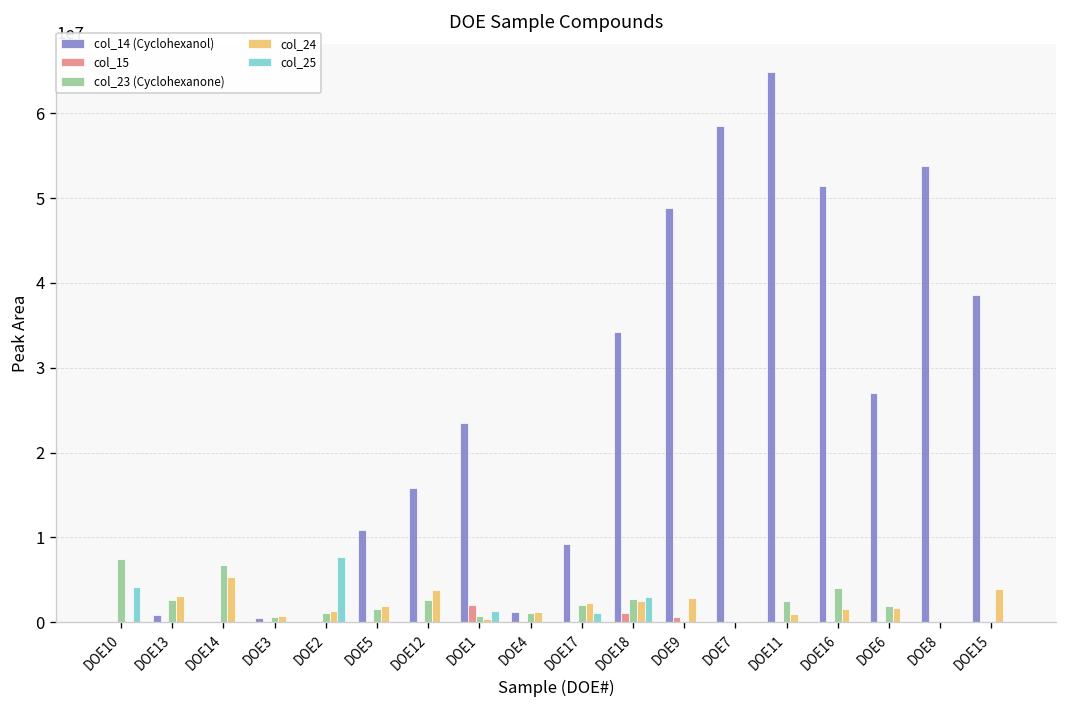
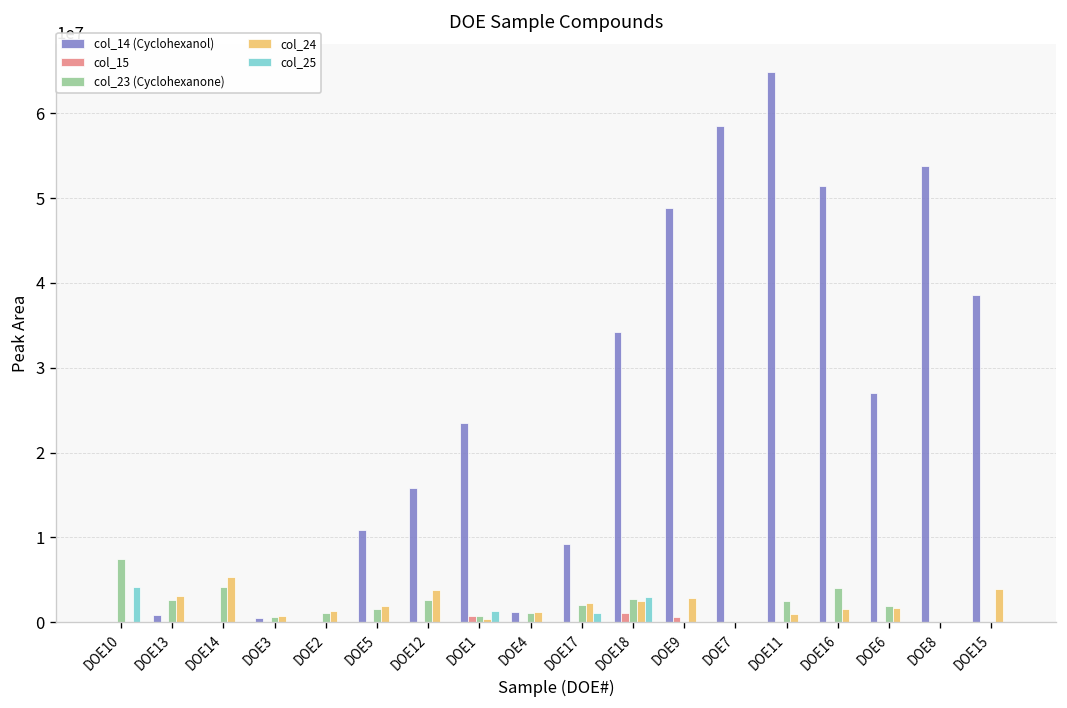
  {
    "col_14 (Cyclohexanol)": {
      "DOE10": 0,
      "DOE13": 1000000,
      "DOE3": 0,
      "DOE2": 0,
      "DOE5": 11000000,
      "DOE12": 16000000,
      "DOE1": 23000000,
      "DOE4": 1000000,
      "DOE17": 9000000,
      "DOE18": 34000000,
      "DOE9": 49000000,
      "DOE7": 58000000,
      "DOE11": 65000000,
      "DOE16": 51000000,
      "DOE6": 27000000,
      "DOE8": 54000000,
      "DOE15": 39000000
    },
    "col_15": {
      "DOE10": 0,
      "DOE13": 0,
      "DOE14": 0,
      "DOE3": 0,
      "DOE2": 0,
      "DOE5": 0,
      "DOE12": 0,
-     "DOE1": 2000000,
+     "DOE1": 1000000,
      "DOE4": 0,
      "DOE17": 0,
      "DOE18": 1000000,
      "DOE9": 1000000,
      "DOE7": 0,
      "DOE11": 0,
      "DOE16": 0,
      "DOE6": 0,
      "DOE8": 0,
      "DOE15": 0
    },
    "col_23 (Cyclohexanone)": {
      "DOE10": 7000000,
      "DOE13": 3000000,
-     "DOE14": 7000000,
+     "DOE14": 4000000,
      "DOE3": 1000000,
      "DOE2": 1000000,
      "DOE5": 2000000,
      "DOE12": 3000000,
      "DOE1": 1000000,
      "DOE4": 1000000,
      "DOE17": 2000000,
      "DOE18": 3000000,
      "DOE9": 0,
      "DOE7": 0,
      "DOE11": 3000000,
      "DOE16": 4000000,
      "DOE6": 2000000,
      "DOE8": 0,
      "DOE15": 0
    },
    "col_24": {
      "DOE10": 0,
      "DOE13": 3000000,
      "DOE14": 5000000,
      "DOE3": 1000000,
      "DOE2": 1000000,
      "DOE5": 2000000,
      "DOE12": 4000000,
      "DOE1": 0,
      "DOE4": 1000000,
      "DOE17": 2000000,
      "DOE18": 3000000,
      "DOE9": 3000000,
      "DOE7": 0,
      "DOE11": 1000000,
      "DOE16": 2000000,
      "DOE6": 2000000,
      "DOE8": 0,
      "DOE15": 4000000
    },
    "col_25": {
      "DOE10": 4000000,
      "DOE13": 0,
      "DOE14": 0,
      "DOE3": 0,
-     "DOE2": 8000000,
+     "DOE2": 0,
      "DOE5": 0,
      "DOE12": 0,
      "DOE1": 1000000,
      "DOE4": 0,
      "DOE17": 1000000,
      "DOE18": 3000000,
      "DOE9": 0,
      "DOE7": 0,
      "DOE11": 0,
      "DOE16": 0,
      "DOE6": 0,
      "DOE8": 0,
      "DOE15": 0
    }
  }
